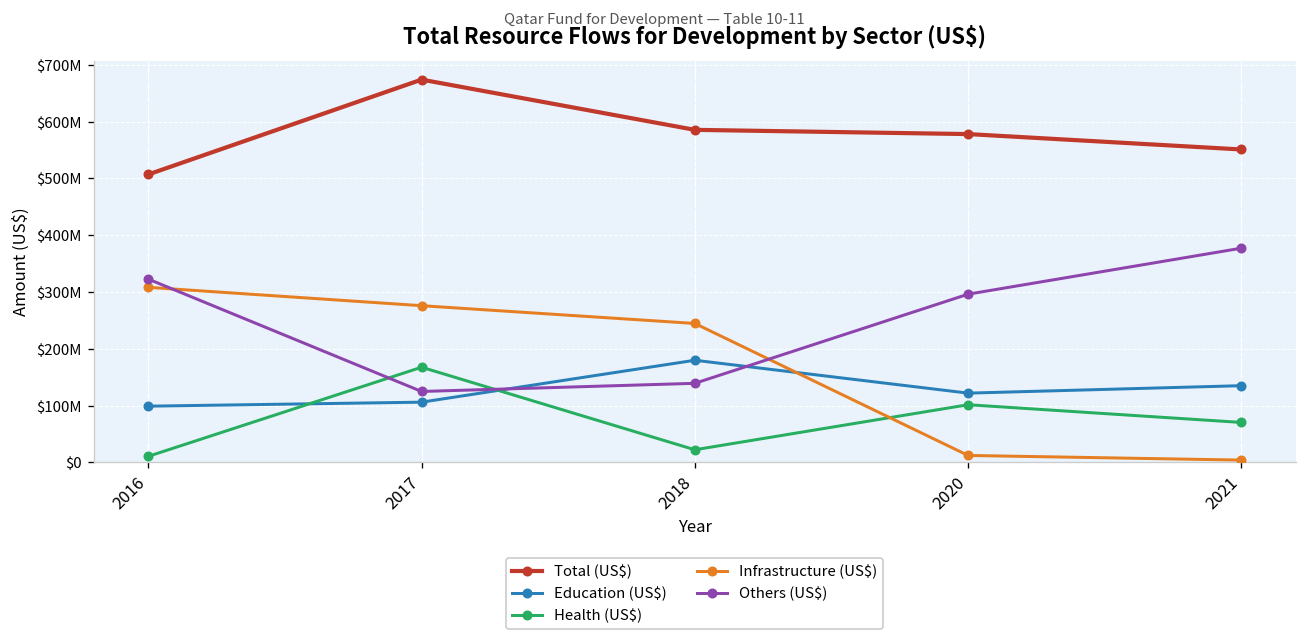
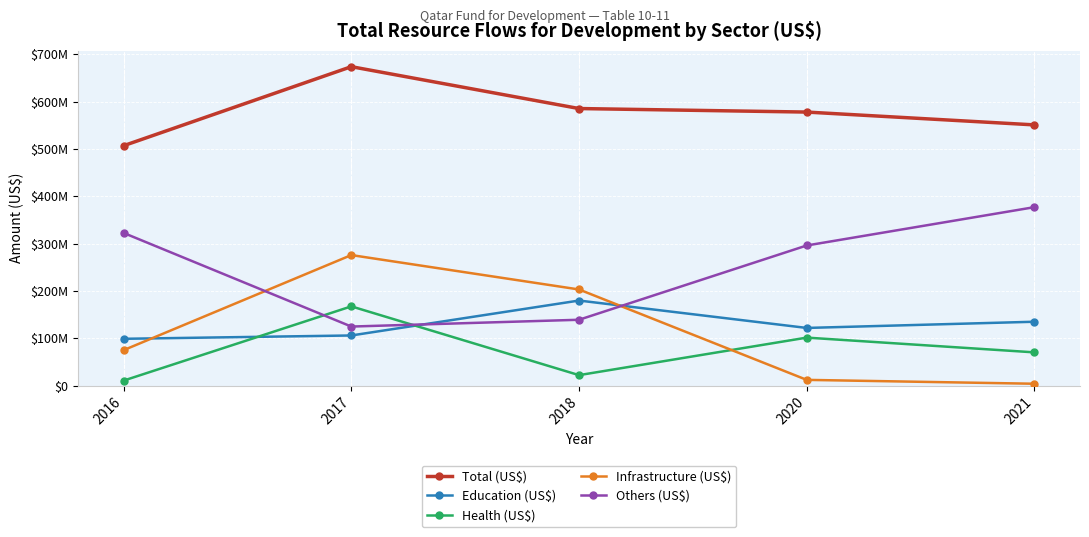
  {
    "Total (US$)": {
      "2016": "$510000000",
      "2017": "$670000000",
      "2018": "$590000000",
      "2020": "$580000000",
      "2021": "$550000000"
    },
    "Education (US$)": {
      "2016": "$100000000",
      "2017": "$110000000",
      "2018": "$180000000",
      "2020": "$120000000",
      "2021": "$130000000"
    },
    "Health (US$)": {
      "2016": "$10000000",
      "2017": "$170000000",
      "2018": "$20000000",
      "2020": "$100000000",
      "2021": "$70000000"
    },
    "Infrastructure (US$)": {
-     "2016": "$310000000",
+     "2016": "$70000000",
      "2017": "$280000000",
-     "2018": "$240000000",
+     "2018": "$200000000",
      "2020": "$10000000",
      "2021": "$0"
    },
    "Others (US$)": {
      "2016": "$320000000",
      "2017": "$120000000",
      "2018": "$140000000",
      "2020": "$300000000",
      "2021": "$380000000"
    }
  }
